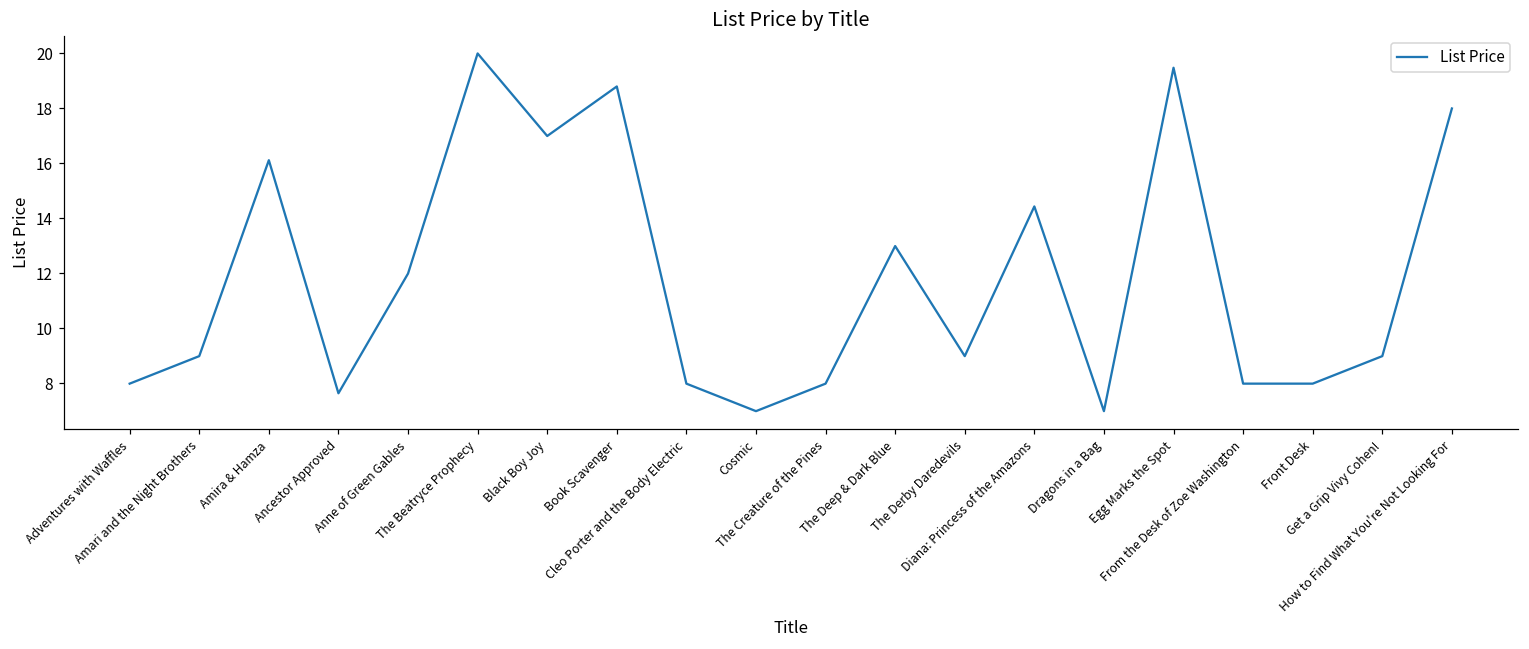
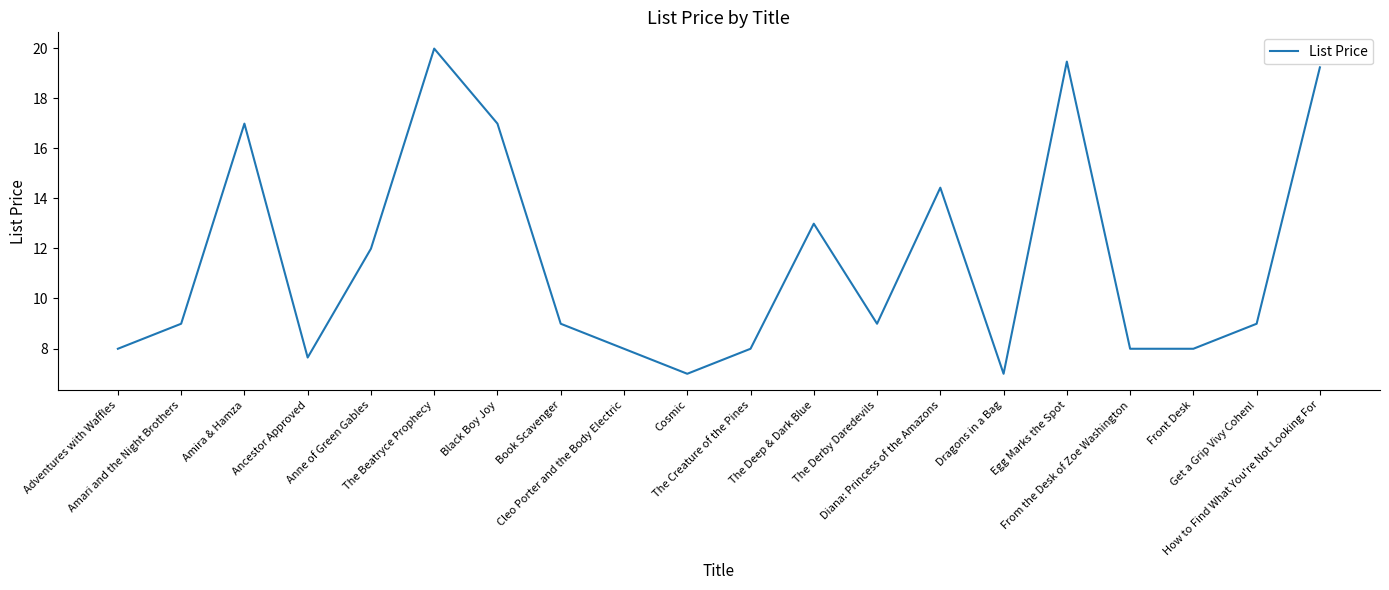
  {
    "Adventures with Waffles": 8.0,
    "Amari and the Night Brothers": 9.0,
-   "Amira & Hamza": 16.1,
+   "Amira & Hamza": 17.0,
    "Ancestor Approved": 7.6,
    "Anne of Green Gables": 12.0,
    "The Beatryce Prophecy": 20.0,
    "Black Boy Joy": 17.0,
-   "Book Scavenger": 18.8,
+   "Book Scavenger": 9.0,
    "Cleo Porter and the Body Electric": 8.0,
    "Cosmic": 7.0,
    "The Creature of the Pines": 8.0,
    "The Deep & Dark Blue": 13.0,
    "The Derby Daredevils": 9.0,
    "Diana: Princess of the Amazons": 14.4,
    "Dragons in a Bag": 7.0,
    "Egg Marks the Spot": 19.5,
    "From the Desk of Zoe Washington": 8.0,
    "Front Desk": 8.0,
    "Get a Grip Vivy Cohen!": 9.0,
-   "How to Find What You're Not Looking For": 18.0
+   "How to Find What You're Not Looking For": 19.2
  }
